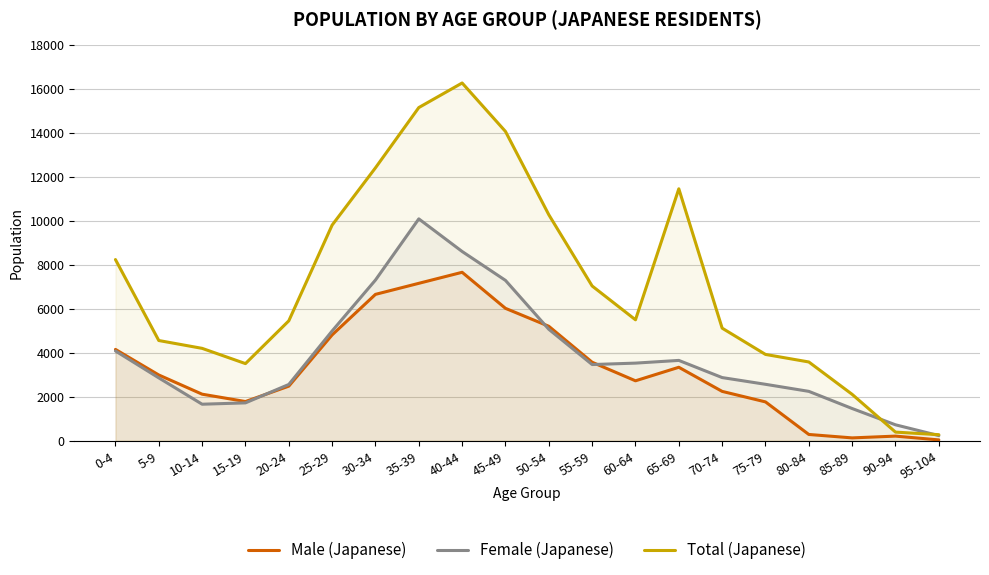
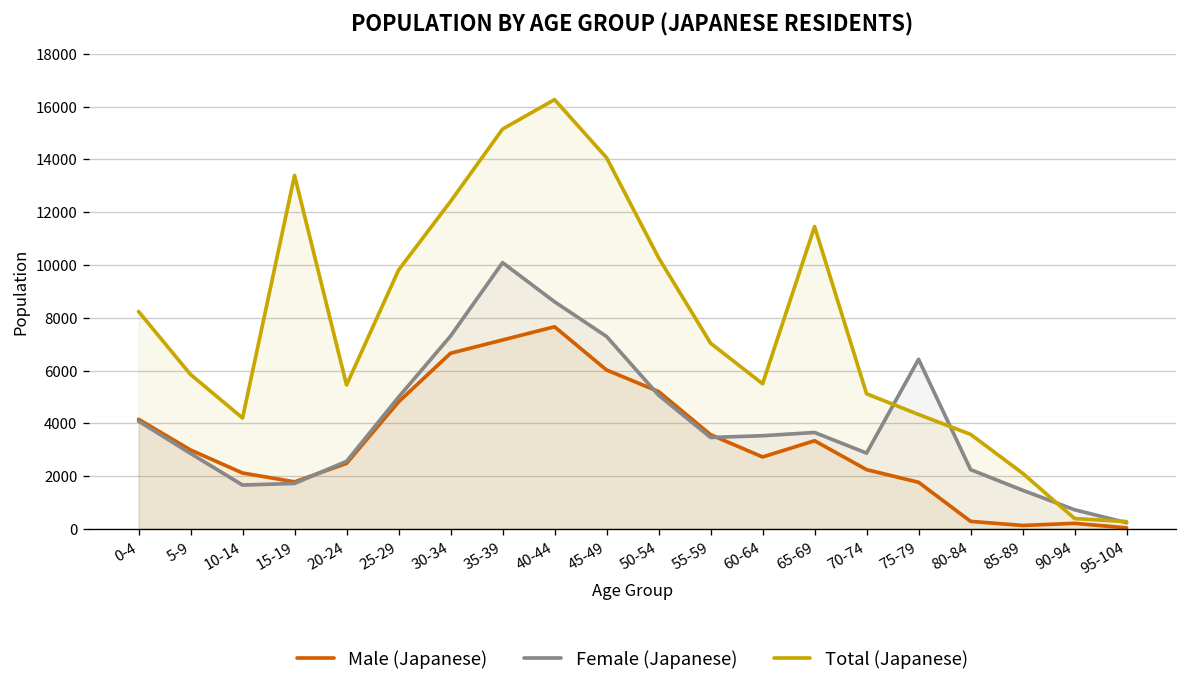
  {
    "Male (Japanese)": {
      "5-9": 3000,
      "10-14": 2100,
      "25-29": 4800,
      "30-34": 6700,
      "35-39": 7200,
      "40-44": 7700,
      "45-49": 6000,
      "50-54": 5200,
      "60-64": 2700,
      "65-69": 3300,
      "70-74": 2200,
      "75-79": 1800,
      "80-84": 300,
      "85-89": 100,
      "90-94": 200,
      "95-104": 0
    },
    "Female (Japanese)": {
      "5-9": 2900,
      "10-14": 1700,
      "25-29": 5000,
      "30-34": 7300,
      "35-39": 10100,
      "40-44": 8600,
      "45-49": 7300,
      "50-54": 5100,
      "60-64": 3500,
      "65-69": 3700,
      "70-74": 2900,
-     "75-79": 2600,
+     "75-79": 6400,
      "80-84": 2200,
      "85-89": 1500,
      "90-94": 700
    },
    "Total (Japanese)": {
      "0-4": 8200,
-     "5-9": 4600,
+     "5-9": 5900,
      "10-14": 4200,
-     "15-19": 3500,
+     "15-19": 13400,
      "20-24": 5500,
      "25-29": 9800,
      "30-34": 12400,
      "35-39": 15100,
      "40-44": 16300,
      "45-49": 14100,
      "50-54": 10300,
      "55-59": 7000,
      "60-64": 5500,
      "65-69": 11500,
      "70-74": 5100,
-     "75-79": 3900,
+     "75-79": 4300,
      "80-84": 3600,
      "85-89": 2100,
      "90-94": 400
    }
  }
